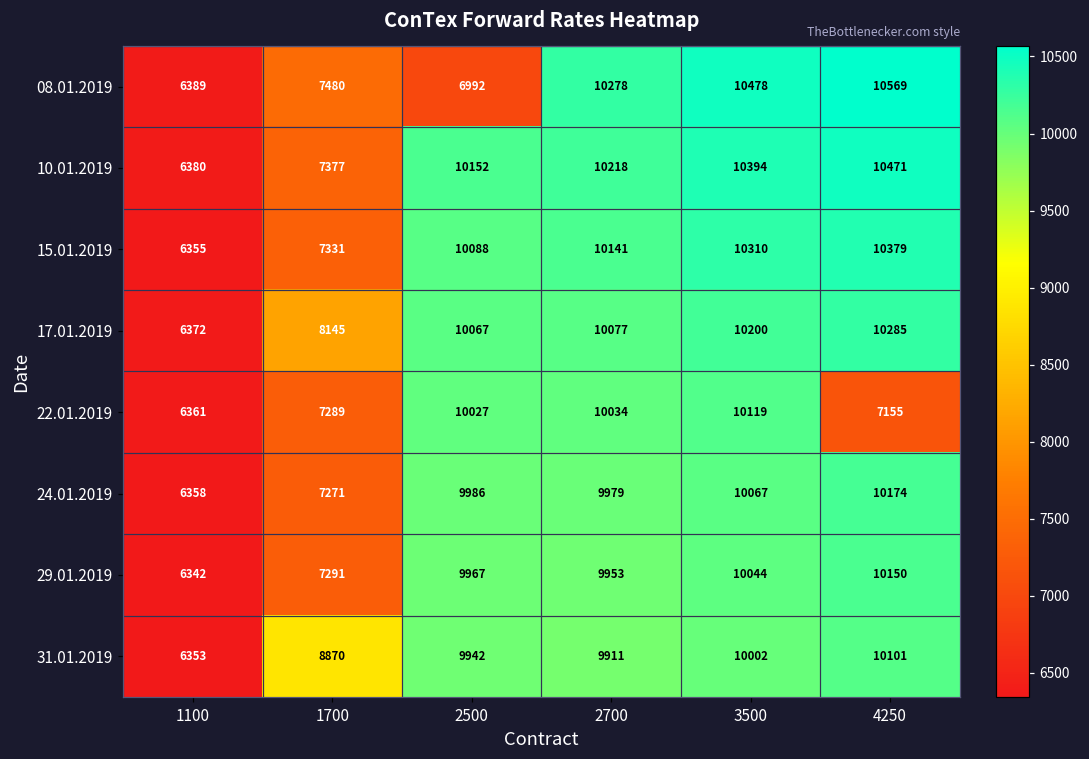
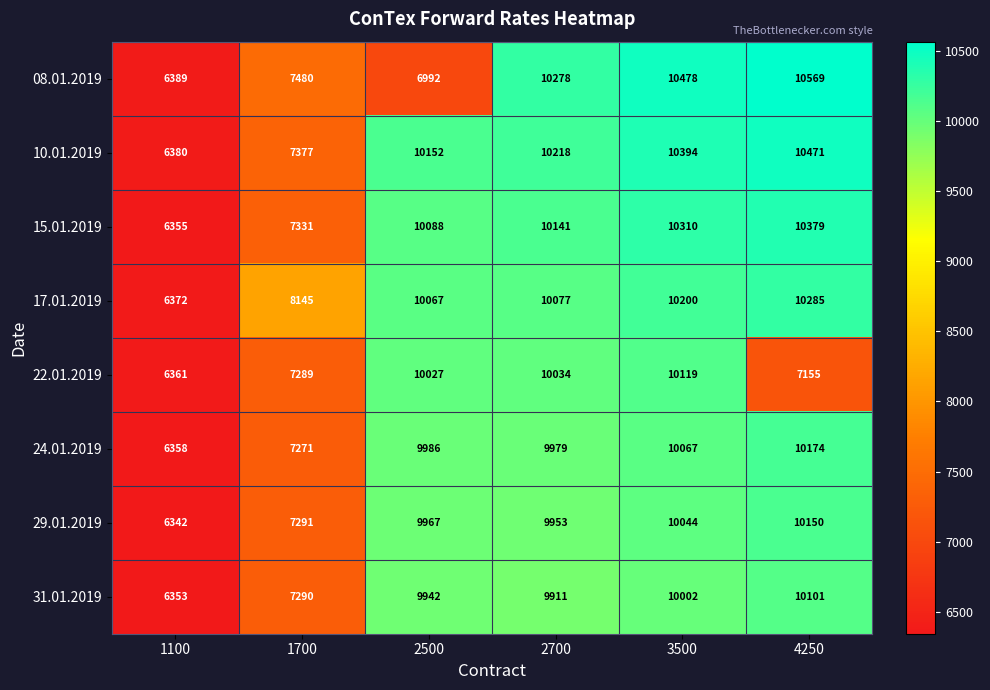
  {
    "08.01.2019": {
      "1100": 6389,
      "1700": 7480,
      "2500": 6992,
      "2700": 10278,
      "3500": 10478,
      "4250": 10569
    },
    "10.01.2019": {
      "1100": 6380,
      "1700": 7377,
      "2500": 10152,
      "2700": 10218,
      "3500": 10394,
      "4250": 10471
    },
    "15.01.2019": {
      "1100": 6355,
      "1700": 7331,
      "2500": 10088,
      "2700": 10141,
      "3500": 10310,
      "4250": 10379
    },
    "17.01.2019": {
      "1100": 6372,
      "1700": 8145,
      "2500": 10067,
      "2700": 10077,
      "3500": 10200,
      "4250": 10285
    },
    "22.01.2019": {
      "1100": 6361,
      "1700": 7289,
      "2500": 10027,
      "2700": 10034,
      "3500": 10119,
      "4250": 7155
    },
    "24.01.2019": {
      "1100": 6358,
      "1700": 7271,
      "2500": 9986,
      "2700": 9979,
      "3500": 10067,
      "4250": 10174
    },
    "29.01.2019": {
      "1100": 6342,
      "1700": 7291,
      "2500": 9967,
      "2700": 9953,
      "3500": 10044,
      "4250": 10150
    },
    "31.01.2019": {
      "1100": 6353,
-     "1700": 8870,
+     "1700": 7290,
      "2500": 9942,
      "2700": 9911,
      "3500": 10002,
      "4250": 10101
    }
  }
